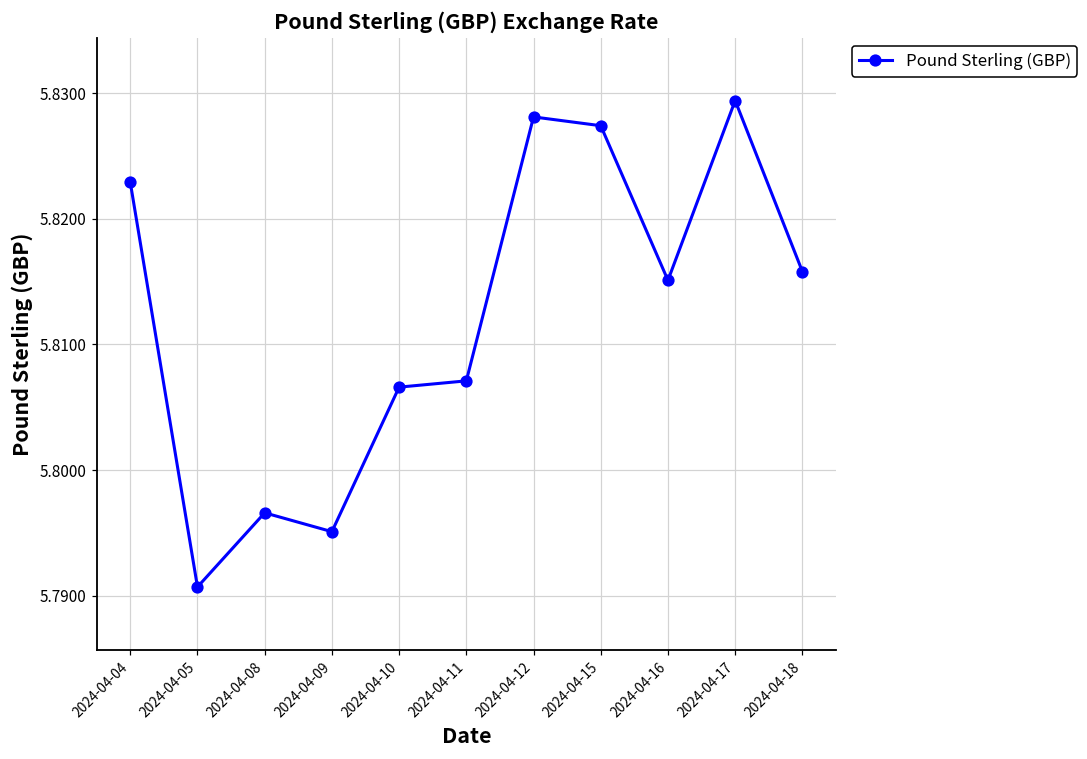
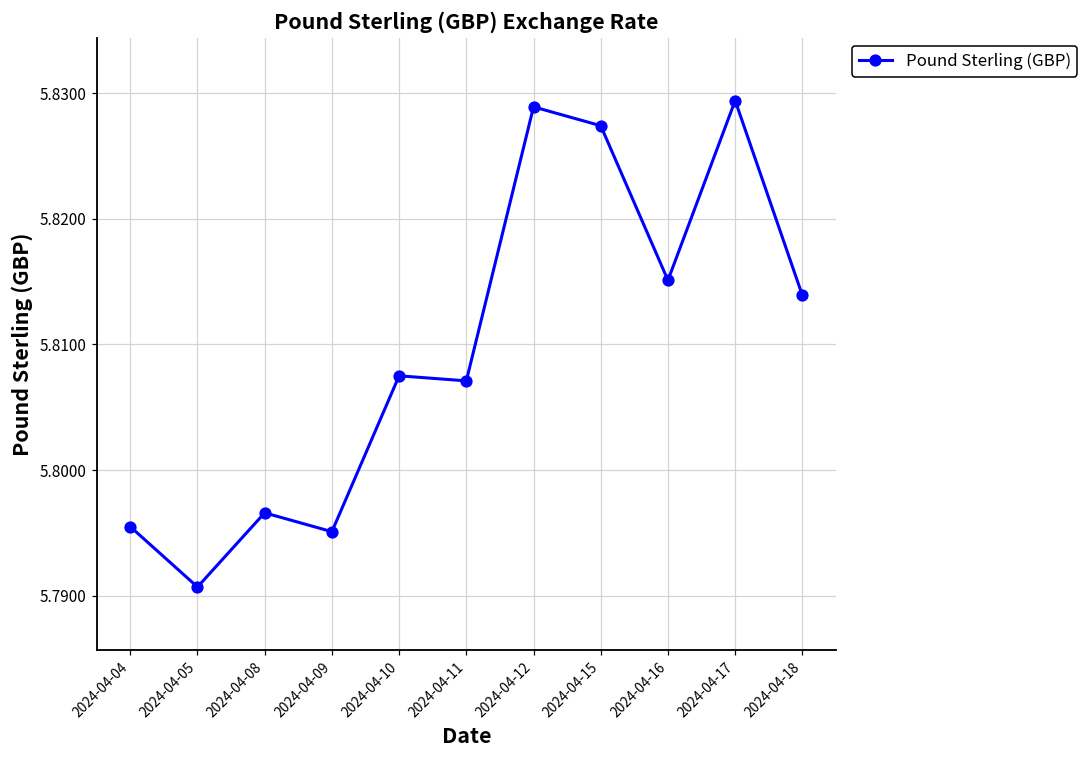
  {
-   "2024-04-04": 5.8229,
+   "2024-04-04": 5.7955,
    "2024-04-05": 5.7907,
    "2024-04-08": 5.7966,
    "2024-04-09": 5.7951,
-   "2024-04-10": 5.8066,
+   "2024-04-10": 5.8075,
    "2024-04-11": 5.8071,
-   "2024-04-12": 5.8281,
+   "2024-04-12": 5.8289,
    "2024-04-15": 5.8274,
    "2024-04-16": 5.8151,
    "2024-04-17": 5.8294,
-   "2024-04-18": 5.8158
+   "2024-04-18": 5.8139
  }
